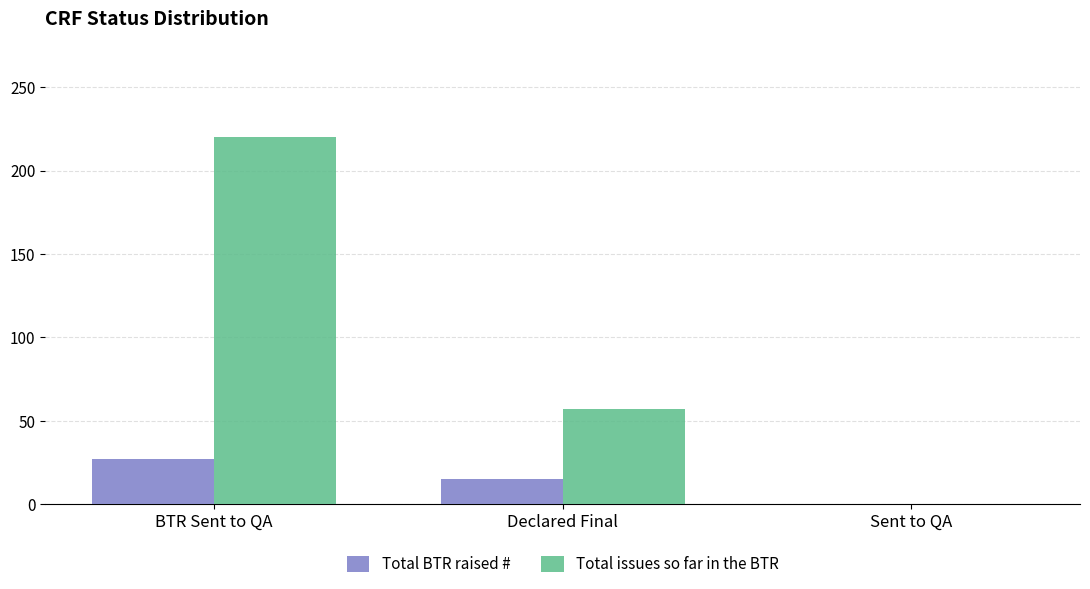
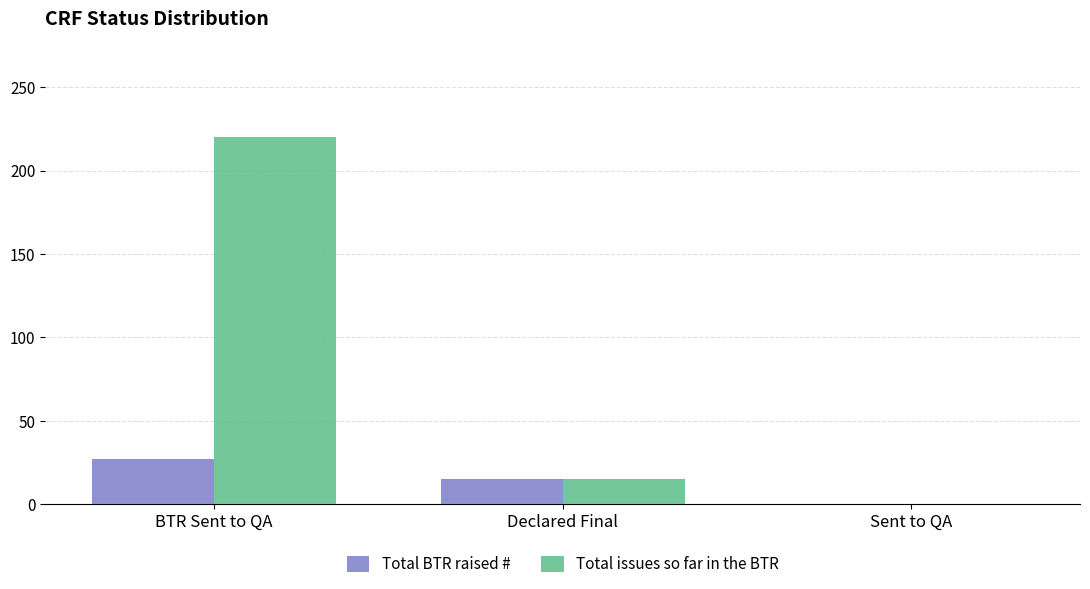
  {
    "Total BTR raised #": {
      "BTR Sent to QA": 27,
      "Declared Final": 15,
      "Sent to QA": 0
    },
    "Total issues so far in the BTR": {
      "BTR Sent to QA": 220,
-     "Declared Final": 57,
+     "Declared Final": 15,
      "Sent to QA": 0
    }
  }
